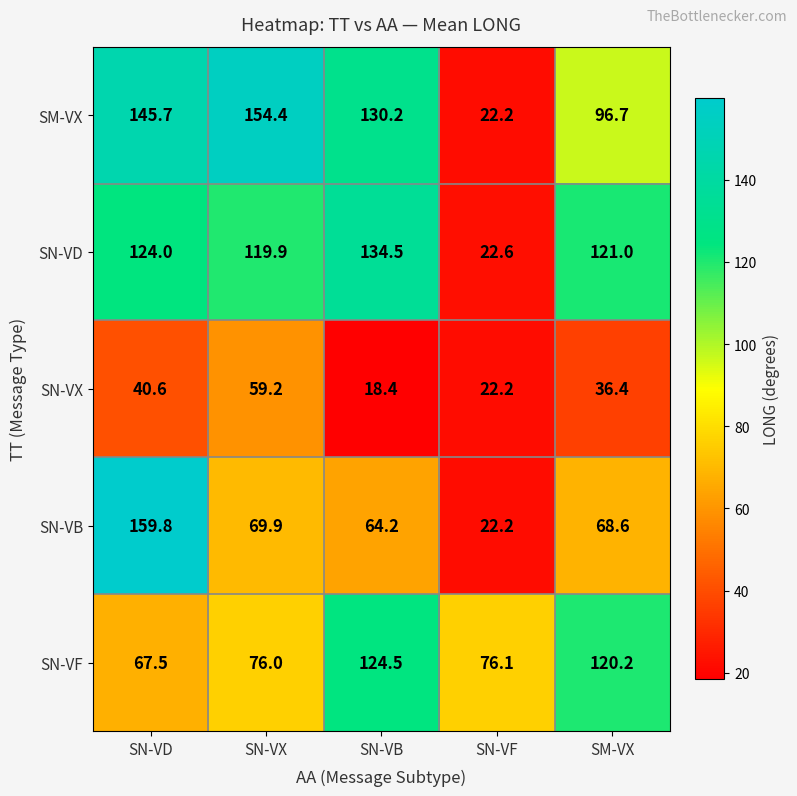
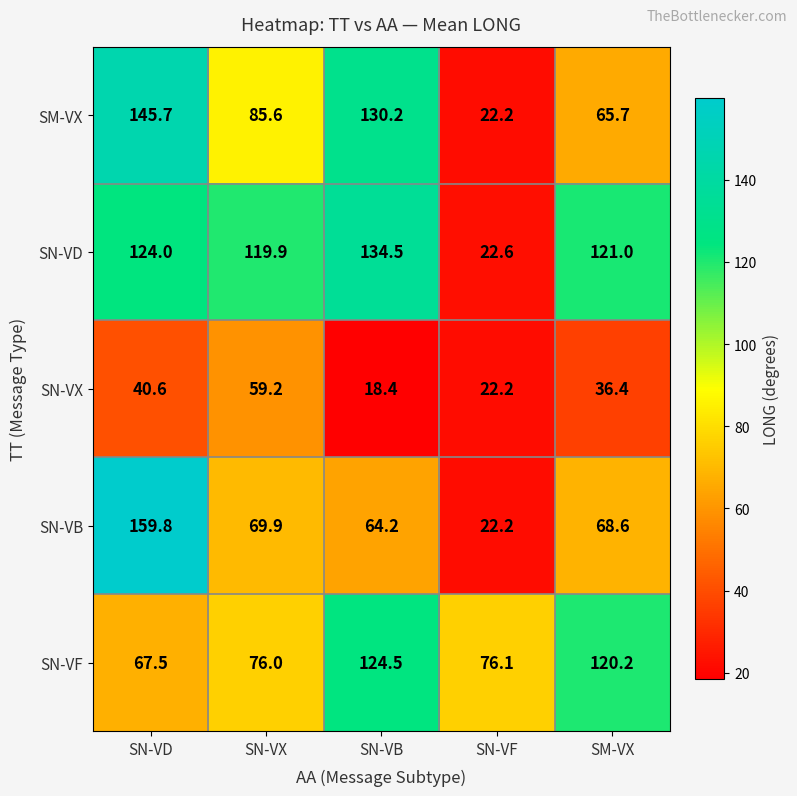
  {
    "SM-VX": {
      "SN-VD": 145.7,
-     "SN-VX": 154.4,
+     "SN-VX": 85.6,
      "SN-VB": 130.2,
      "SN-VF": 22.2,
-     "SM-VX": 96.7
+     "SM-VX": 65.7
    },
    "SN-VD": {
      "SN-VD": 124.0,
      "SN-VX": 119.9,
      "SN-VB": 134.5,
      "SN-VF": 22.6,
      "SM-VX": 121.0
    },
    "SN-VX": {
      "SN-VD": 40.6,
      "SN-VX": 59.2,
      "SN-VB": 18.4,
      "SN-VF": 22.2,
      "SM-VX": 36.4
    },
    "SN-VB": {
      "SN-VD": 159.8,
      "SN-VX": 69.9,
      "SN-VB": 64.2,
      "SN-VF": 22.2,
      "SM-VX": 68.6
    },
    "SN-VF": {
      "SN-VD": 67.5,
      "SN-VX": 76.0,
      "SN-VB": 124.5,
      "SN-VF": 76.1,
      "SM-VX": 120.2
    }
  }
